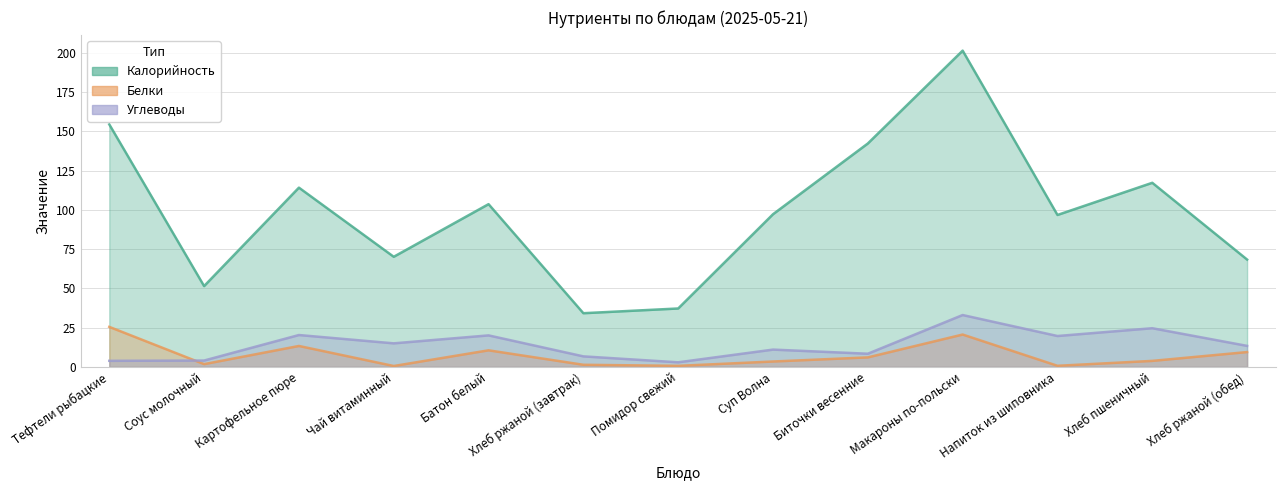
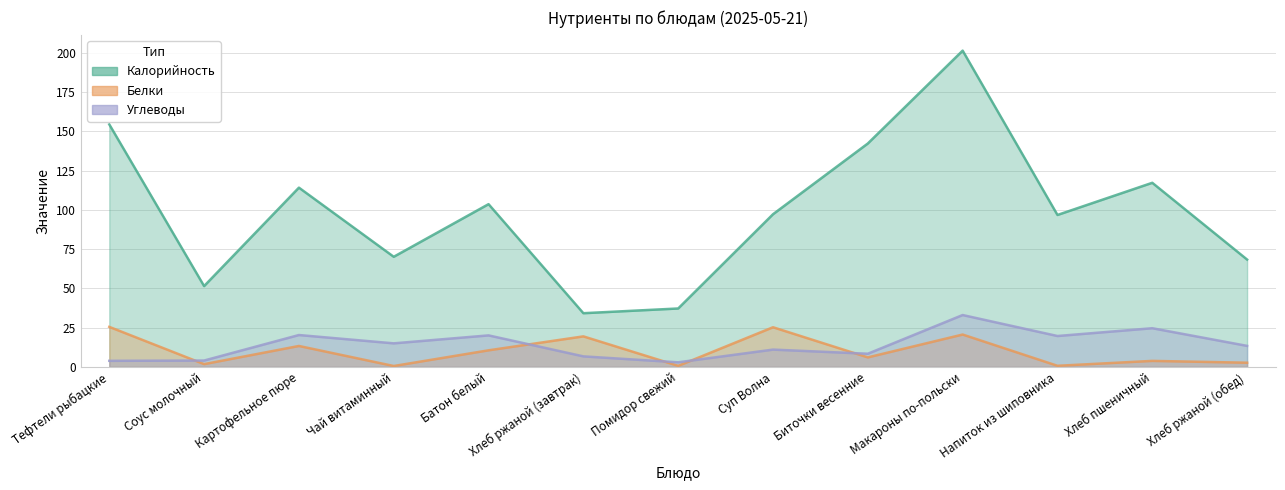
  {
    "Белки": {
      "Тефтели рыбацкие": 25,
      "Соус молочный": 2,
      "Картофельное пюре": 13,
      "Чай витаминный": 1,
      "Батон белый": 11,
-     "Хлеб ржаной (завтрак)": 1,
+     "Хлеб ржаной (завтрак)": 19,
      "Помидор свежий": 1,
-     "Суп Волна": 3,
+     "Суп Волна": 25,
      "Биточки весенние": 6,
      "Макароны по-польски": 21,
      "Напиток из шиповника": 1,
      "Хлеб пшеничный": 4,
-     "Хлеб ржаной (обед)": 9
+     "Хлеб ржаной (обед)": 3
    }
  }
